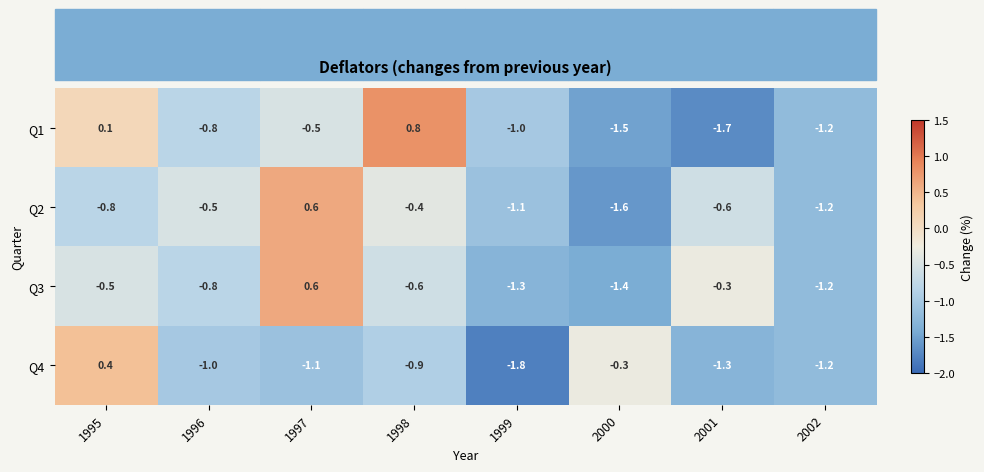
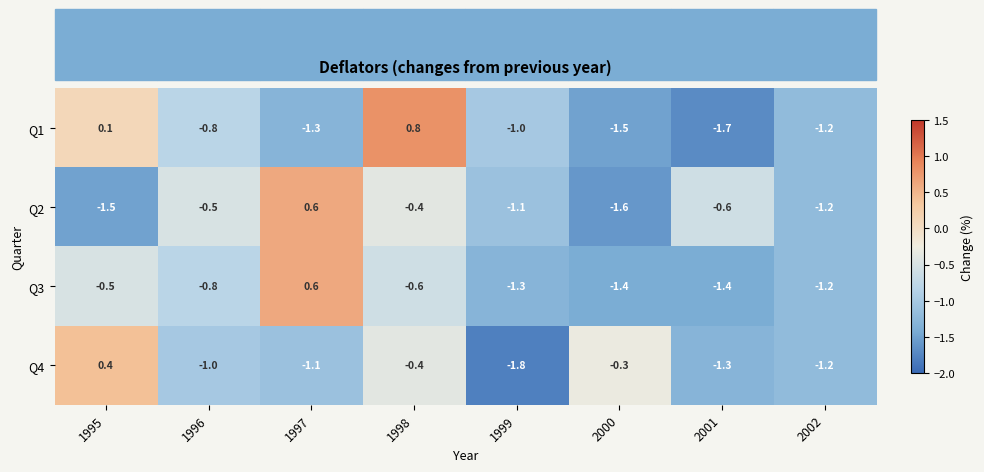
  {
    "Q1": {
      "1995": 0.1,
      "1996": -0.8,
-     "1997": -0.5,
+     "1997": -1.3,
      "1998": 0.8,
      "1999": -1.0,
      "2000": -1.5,
      "2001": -1.7,
      "2002": -1.2
    },
    "Q2": {
-     "1995": -0.8,
+     "1995": -1.5,
      "1996": -0.5,
      "1997": 0.6,
      "1998": -0.4,
      "1999": -1.1,
      "2000": -1.6,
      "2001": -0.6,
      "2002": -1.2
    },
    "Q3": {
      "1995": -0.5,
      "1996": -0.8,
      "1997": 0.6,
      "1998": -0.6,
      "1999": -1.3,
      "2000": -1.4,
-     "2001": -0.3,
+     "2001": -1.4,
      "2002": -1.2
    },
    "Q4": {
      "1995": 0.4,
      "1996": -1.0,
      "1997": -1.1,
-     "1998": -0.9,
+     "1998": -0.4,
      "1999": -1.8,
      "2000": -0.3,
      "2001": -1.3,
      "2002": -1.2
    }
  }
